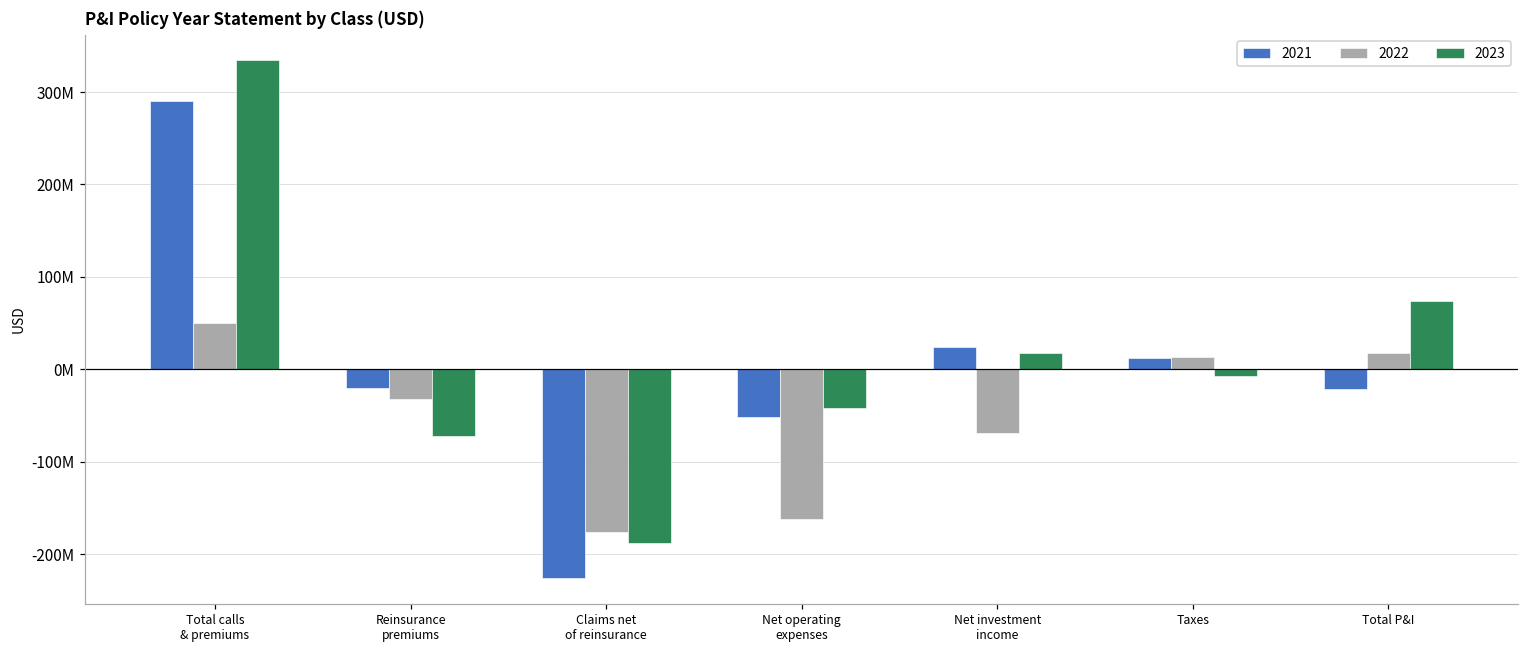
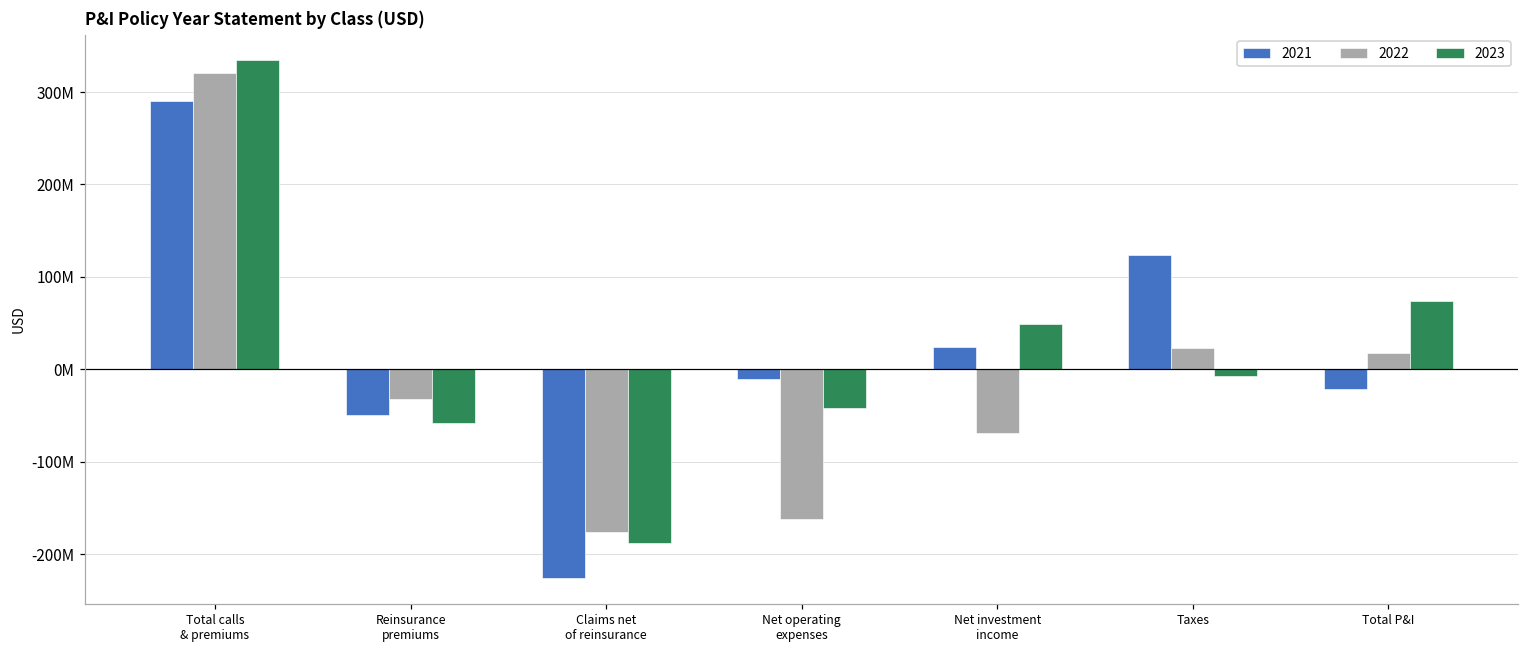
  {
    "2021": {
      "Total calls & premiums": 290000000,
-     "Reinsurance premiums": -20000000,
+     "Reinsurance premiums": -50000000,
      "Claims net of reinsurance": -230000000,
-     "Net operating expenses": -50000000,
+     "Net operating expenses": -10000000,
      "Net investment income": 20000000,
-     "Taxes": 10000000,
+     "Taxes": 120000000,
      "Total P&I": -20000000
    },
    "2022": {
-     "Total calls & premiums": 50000000,
+     "Total calls & premiums": 320000000,
      "Reinsurance premiums": -30000000,
      "Claims net of reinsurance": -180000000,
      "Net operating expenses": -160000000,
      "Net investment income": -70000000,
-     "Taxes": 10000000,
+     "Taxes": 20000000,
      "Total P&I": 20000000
    },
    "2023": {
      "Total calls & premiums": 330000000,
-     "Reinsurance premiums": -70000000,
+     "Reinsurance premiums": -60000000,
      "Claims net of reinsurance": -190000000,
      "Net operating expenses": -40000000,
-     "Net investment income": 20000000,
+     "Net investment income": 50000000,
      "Taxes": -10000000,
      "Total P&I": 70000000
    }
  }
